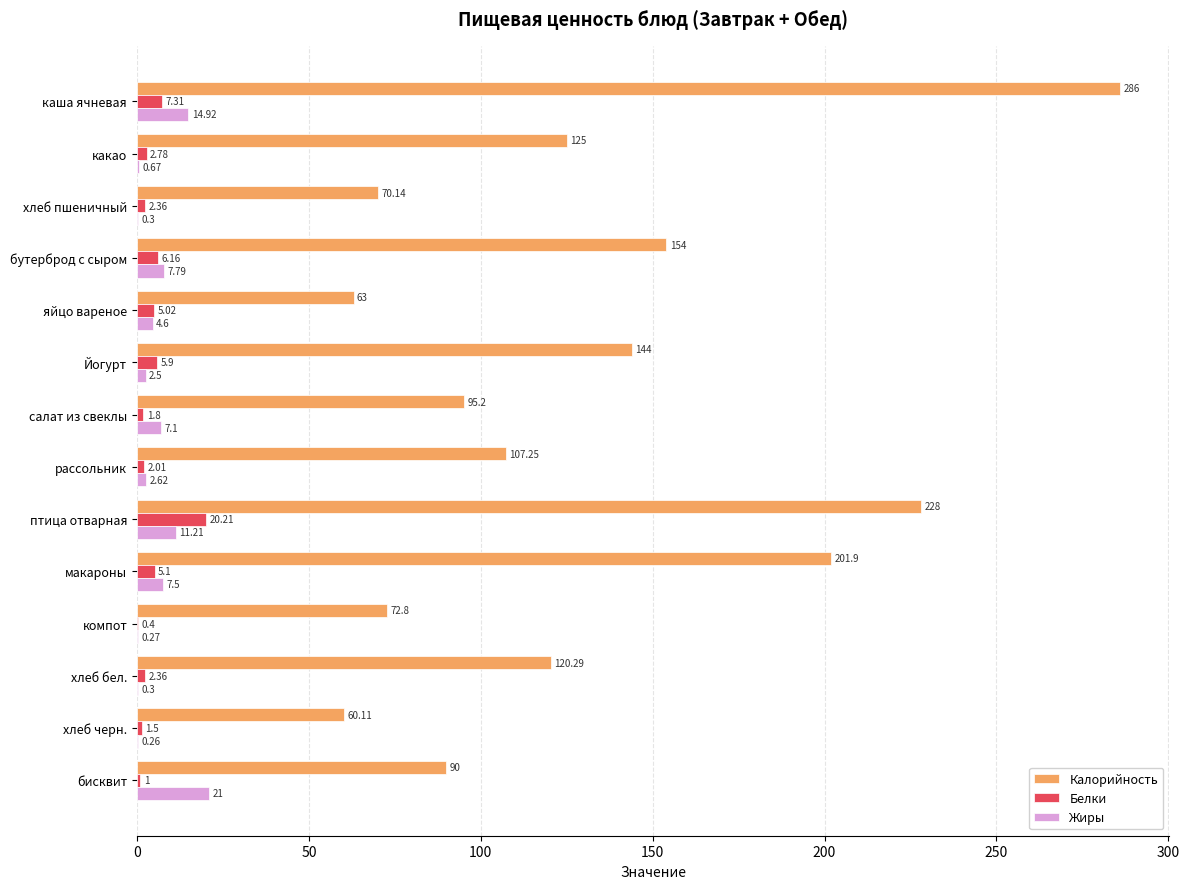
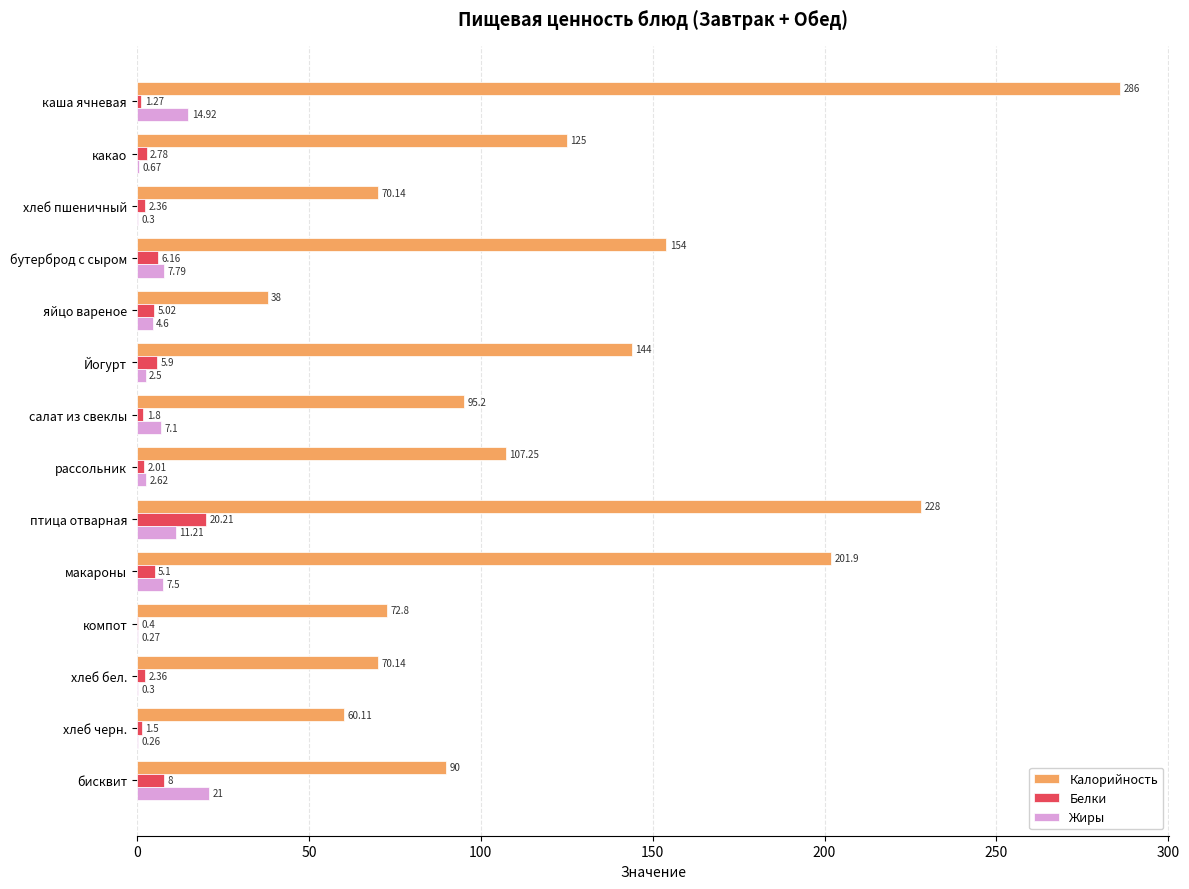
  {
    "Калорийность": {
      "каша ячневая": 286,
      "какао": 125,
      "хлеб пшеничный": 70.14,
      "бутерброд с сыром": 154,
-     "яйцо вареное": 63,
+     "яйцо вареное": 38,
      "Йогурт": 144,
      "салат из свеклы": 95.2,
      "рассольник": 107.25,
      "птица отварная": 228,
      "макароны": 201.9,
      "компот": 72.8,
-     "хлеб бел.": 120.29,
+     "хлеб бел.": 70.14,
      "хлеб черн.": 60.11,
      "бисквит": 90
    },
    "Белки": {
-     "каша ячневая": 7.31,
+     "каша ячневая": 1.27,
      "какао": 2.78,
      "хлеб пшеничный": 2.36,
      "бутерброд с сыром": 6.16,
      "яйцо вареное": 5.02,
      "Йогурт": 5.9,
      "салат из свеклы": 1.8,
      "рассольник": 2.01,
      "птица отварная": 20.21,
      "макароны": 5.1,
      "компот": 0.4,
      "хлеб бел.": 2.36,
      "хлеб черн.": 1.5,
-     "бисквит": 1
+     "бисквит": 8
    },
    "Жиры": {
      "каша ячневая": 14.92,
      "какао": 0.67,
      "хлеб пшеничный": 0.3,
      "бутерброд с сыром": 7.79,
      "яйцо вареное": 4.6,
      "Йогурт": 2.5,
      "салат из свеклы": 7.1,
      "рассольник": 2.62,
      "птица отварная": 11.21,
      "макароны": 7.5,
      "компот": 0.27,
      "хлеб бел.": 0.3,
      "хлеб черн.": 0.26,
      "бисквит": 21
    }
  }
